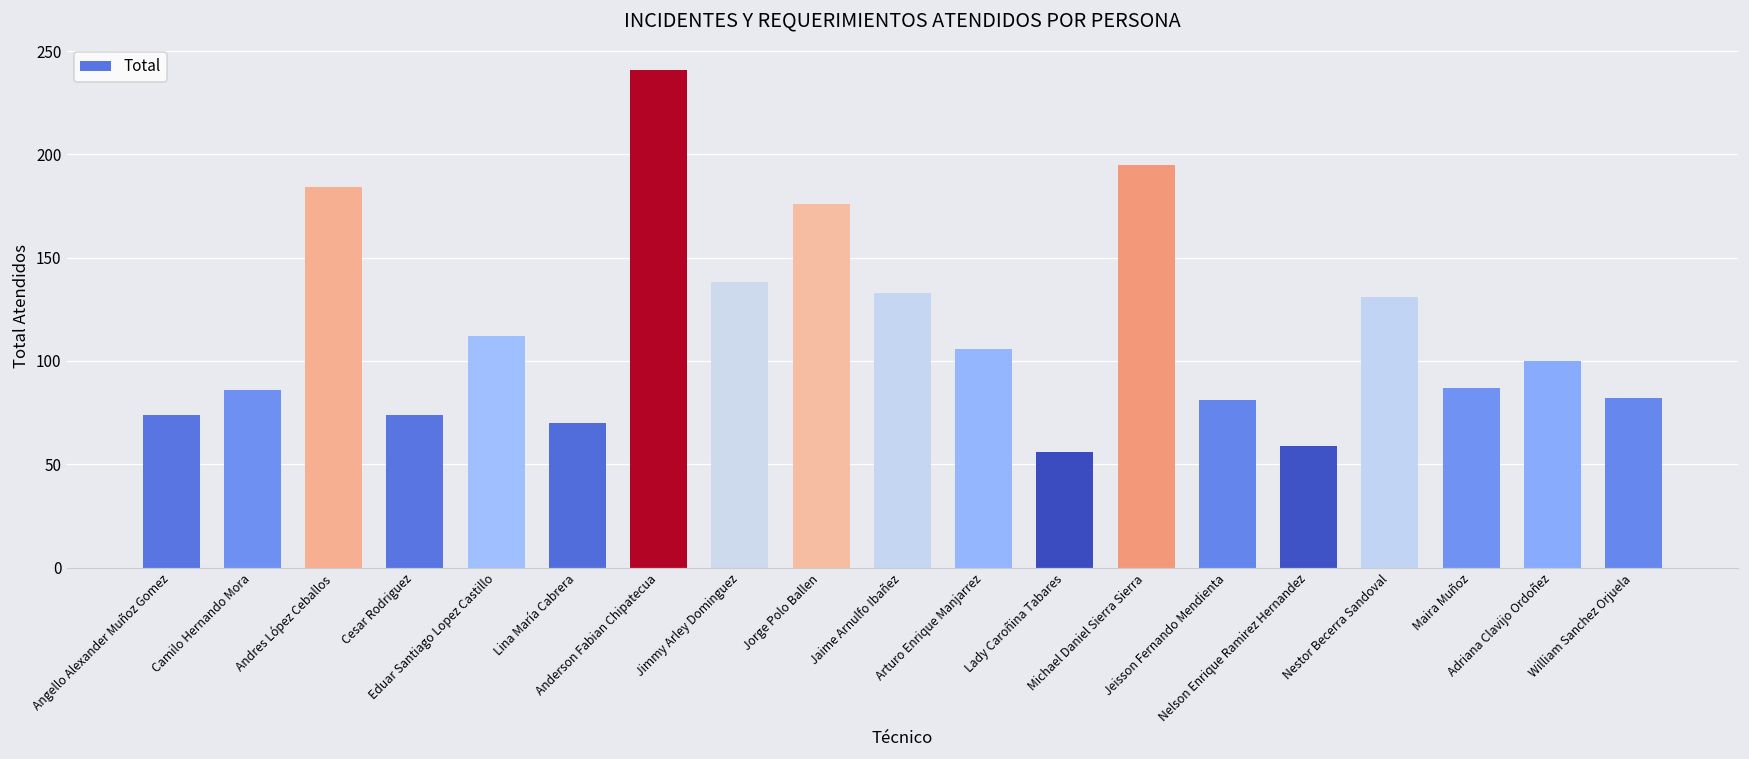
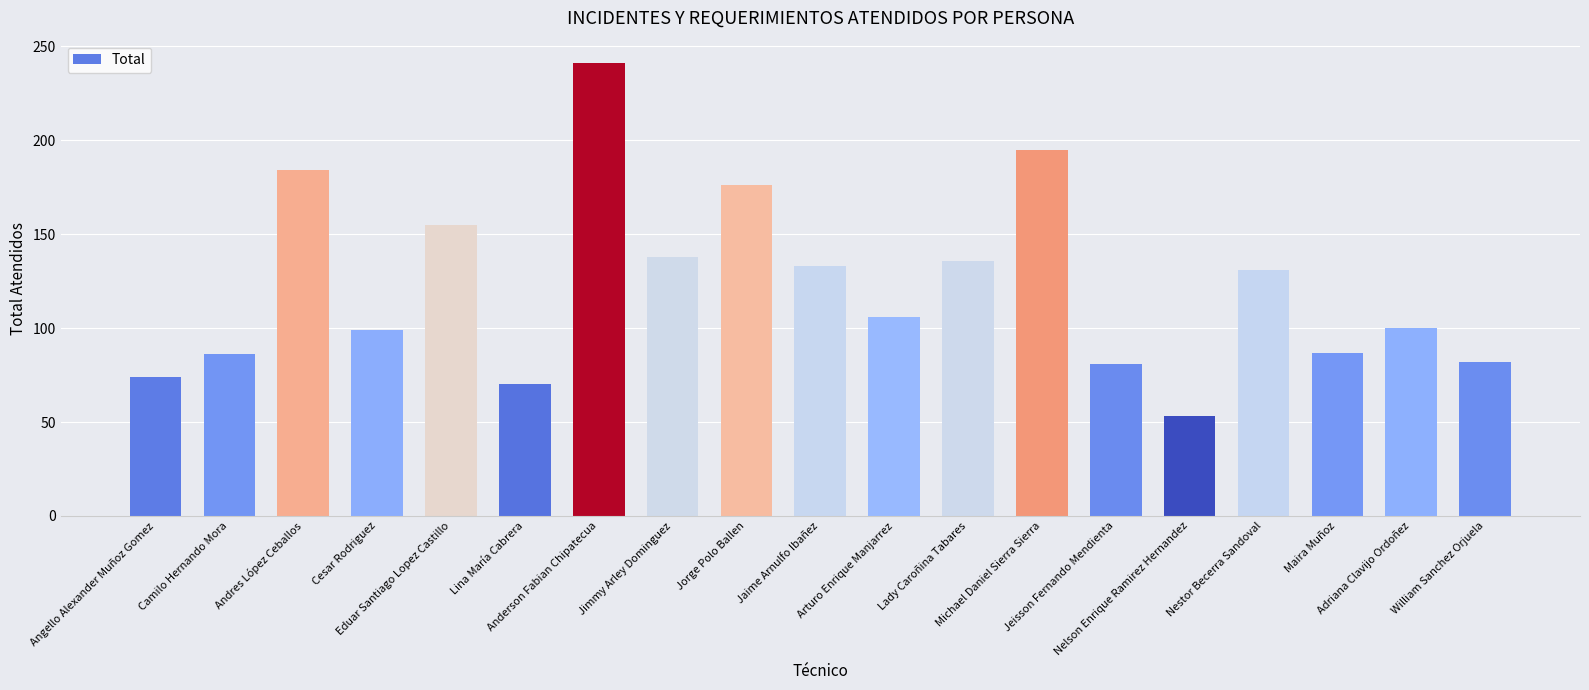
  {
    "Angello Alexander Muñoz Gomez": 74,
    "Camilo Hernando Mora": 86,
    "Andres López Ceballos": 184,
-   "Cesar Rodriguez": 74,
-   "Eduar Santiago Lopez Castillo": 112,
+   "Cesar Rodriguez": 99,
+   "Eduar Santiago Lopez Castillo": 155,
    "Lina María Cabrera": 70,
    "Anderson Fabian Chipatecua": 241,
    "Jimmy Arley Dominguez": 138,
    "Jorge Polo Ballen": 176,
    "Jaime Arnulfo Ibañez": 133,
    "Arturo Enrique Manjarrez": 106,
-   "Lady Caroñina Tabares": 56,
+   "Lady Caroñina Tabares": 136,
    "Michael Daniel Sierra Sierra": 195,
    "Jeisson Fernando Mendienta": 81,
-   "Nelson Enrique Ramirez Hernandez": 59,
+   "Nelson Enrique Ramirez Hernandez": 53,
    "Nestor Becerra Sandoval": 131,
    "Maira Muñoz": 87,
    "Adriana Clavijo Ordoñez": 100,
    "William Sanchez Orjuela": 82
  }
